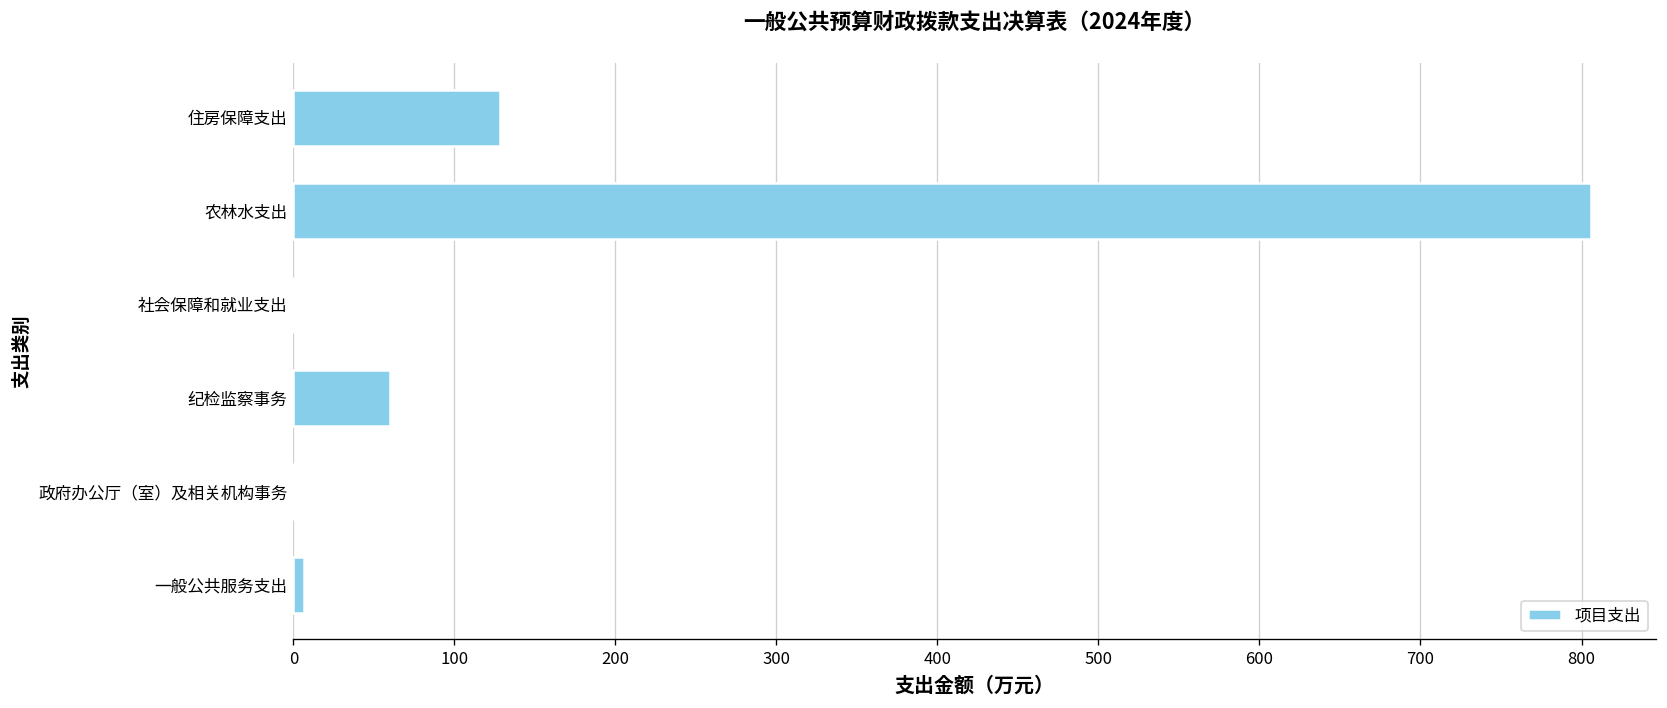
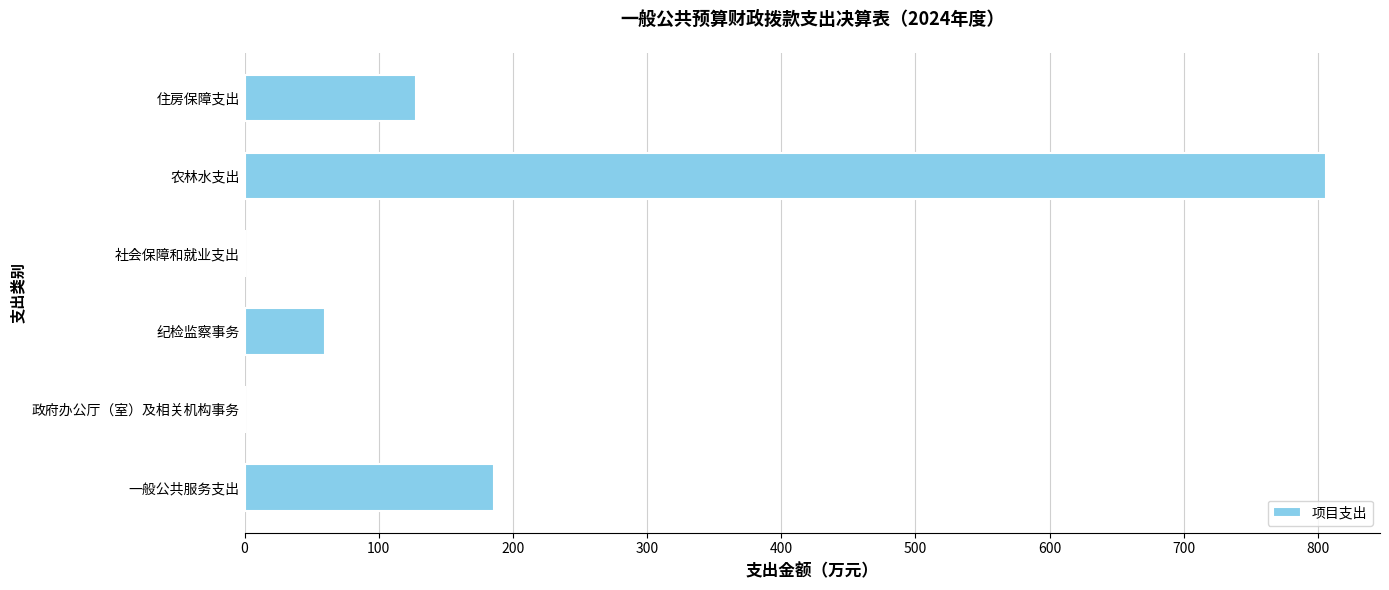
  {
    "住房保障支出": 128,
    "农林水支出": 806,
    "社会保障和就业支出": 0,
    "纪检监察事务": 60,
    "政府办公厅（室）及相关机构事务": 0,
-   "一般公共服务支出": 7
+   "一般公共服务支出": 186
  }
